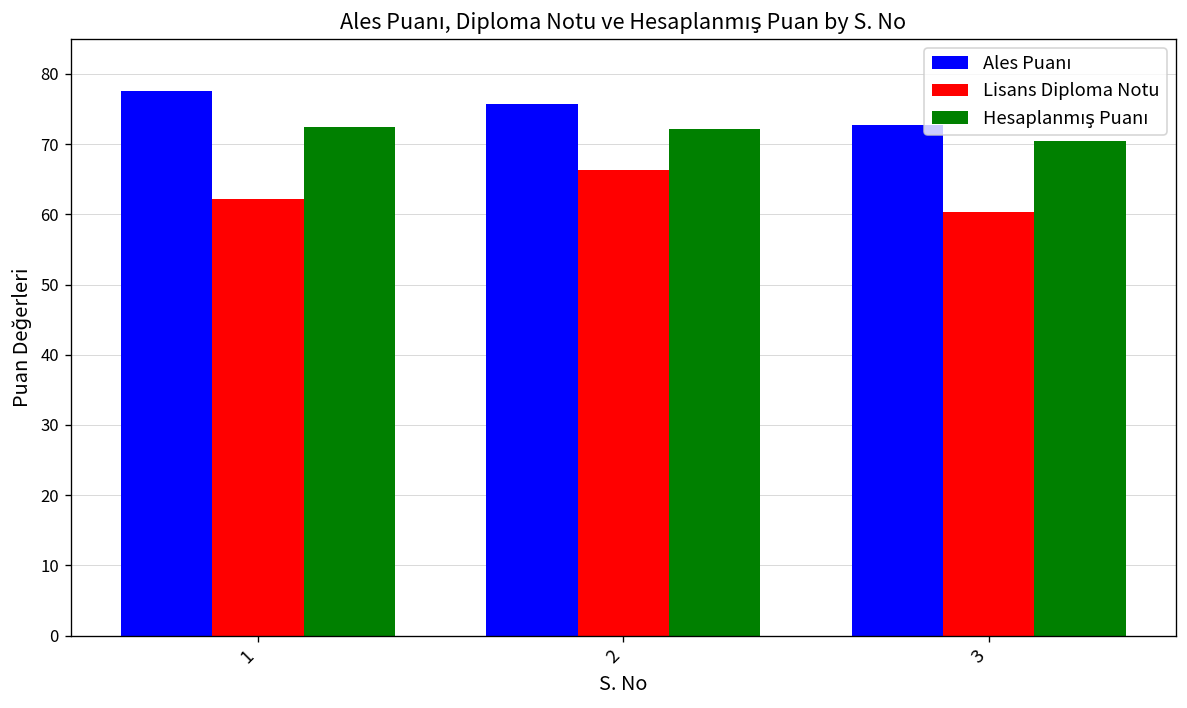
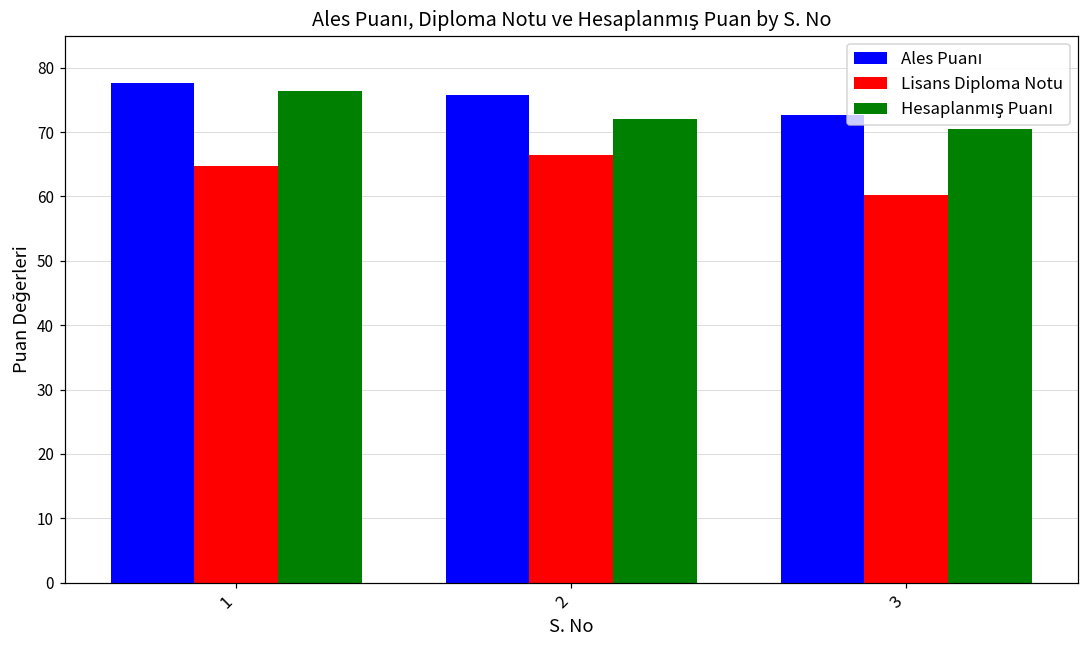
  {
    "Ales Puanı": {
      "1": 78,
      "2": 76,
      "3": 73
    },
    "Lisans Diploma Notu": {
-     "1": 62,
+     "1": 65,
      "2": 66,
      "3": 60
    },
    "Hesaplanmış Puanı": {
-     "1": 72,
+     "1": 76,
      "2": 72
    }
  }
